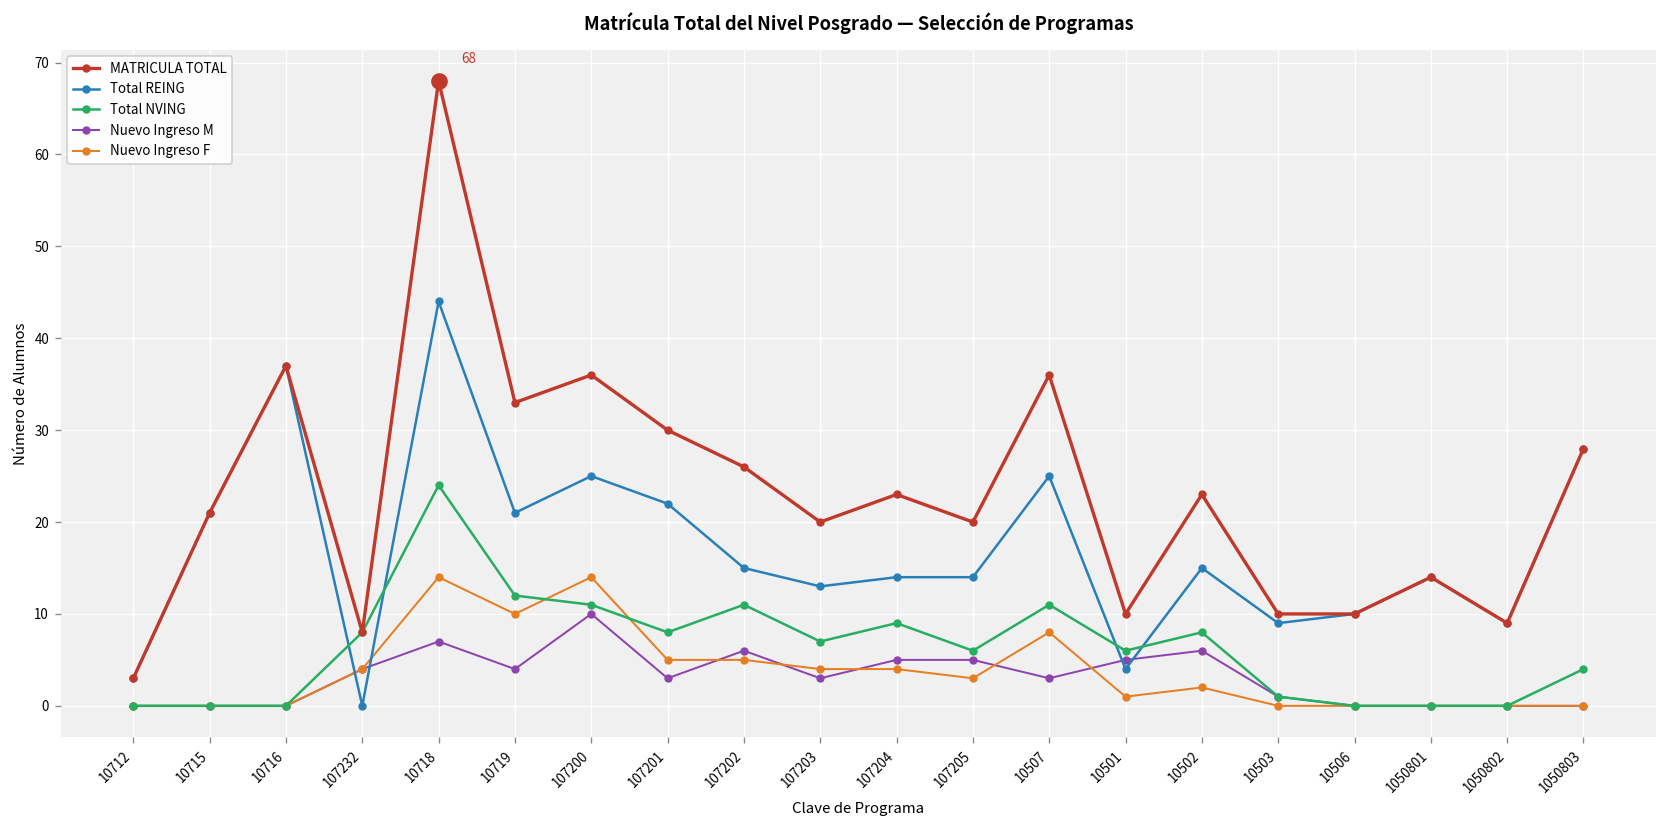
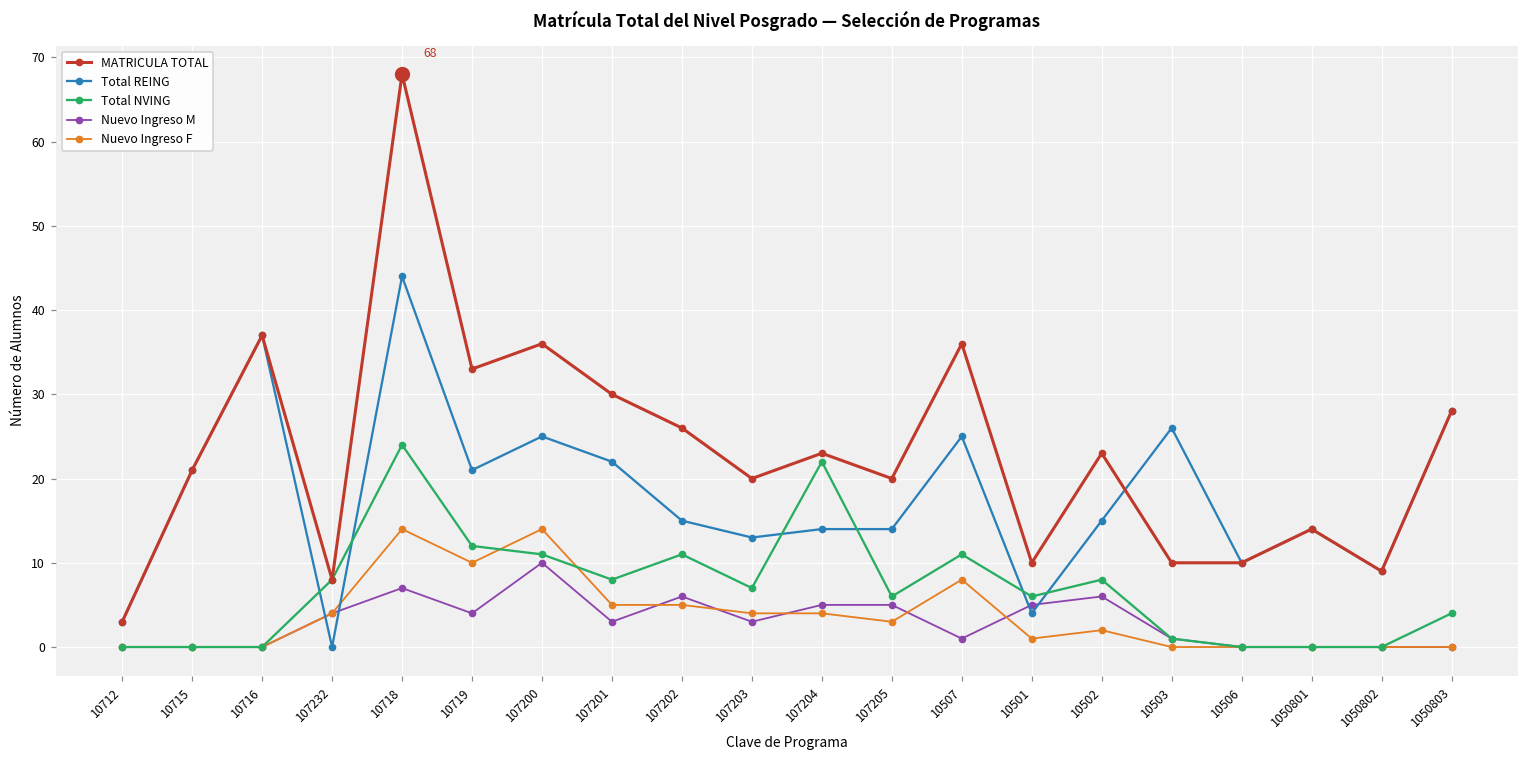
  {
    "Total REING": {
      "107232": 0,
      "10718": 44,
      "10719": 21,
      "107200": 25,
      "107201": 22,
      "107202": 15,
      "107203": 13,
      "107204": 14,
      "107205": 14,
      "10507": 25,
      "10501": 4,
      "10502": 15,
-     "10503": 9
+     "10503": 26
    },
    "Total NVING": {
      "10718": 24,
      "10719": 12,
      "107200": 11,
      "107201": 8,
      "107202": 11,
      "107203": 7,
-     "107204": 9,
+     "107204": 22,
      "107205": 6,
      "10507": 11,
      "10501": 6,
      "10502": 8,
      "1050803": 4
    },
    "Nuevo Ingreso M": {
      "10718": 7,
      "10719": 4,
      "107200": 10,
      "107201": 3,
      "107202": 6,
      "107203": 3,
      "107204": 5,
      "107205": 5,
-     "10507": 3,
+     "10507": 1,
      "10501": 5,
      "10502": 6
    },
    "Nuevo Ingreso F": {
      "10718": 14,
      "10719": 10,
      "107200": 14,
      "107201": 5,
      "107202": 5,
      "107203": 4,
      "107204": 4,
      "107205": 3,
      "10507": 8,
      "10501": 1,
      "10502": 2,
      "10503": 0
    }
  }
